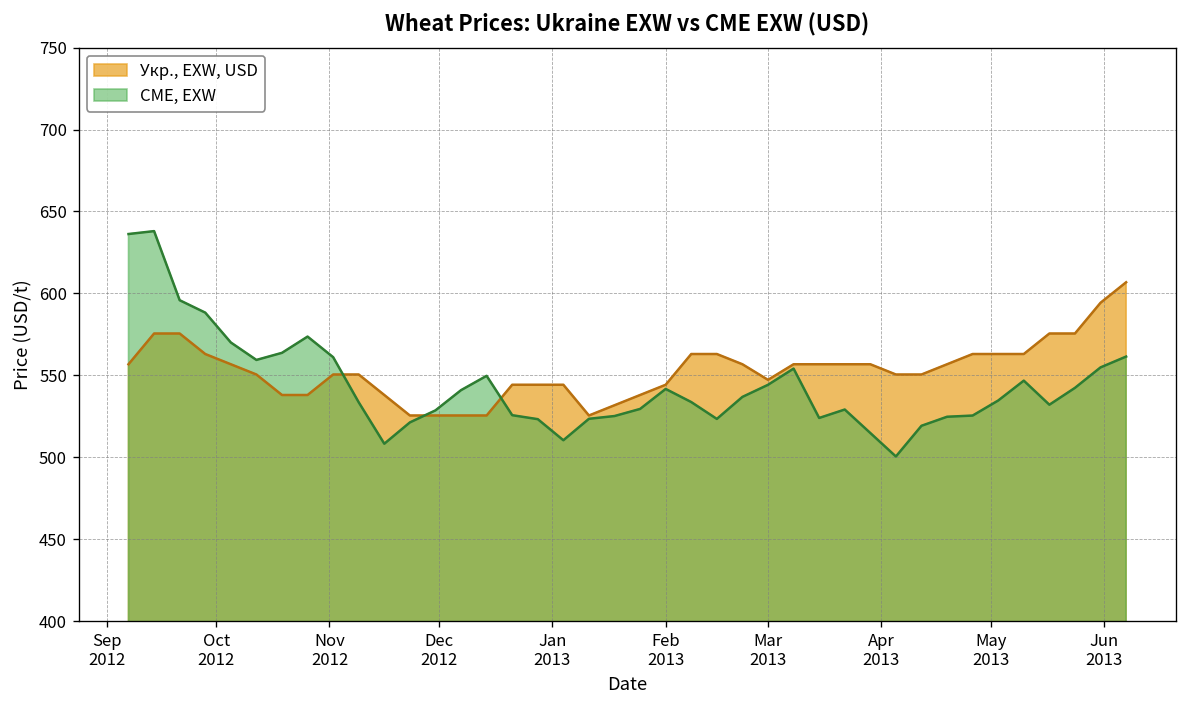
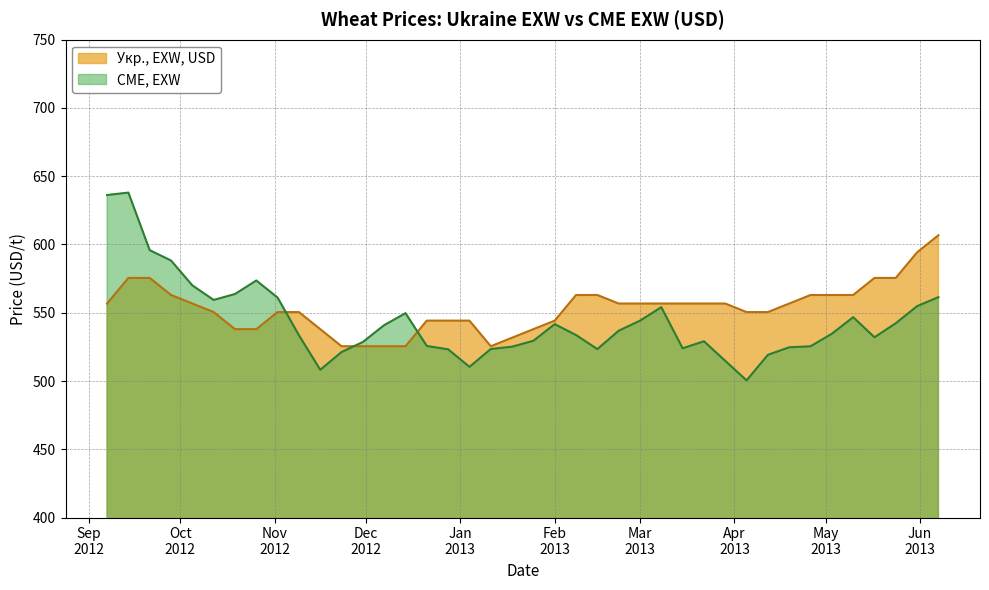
  {
    "Укр., EXW, USD": {
      "Feb 2013": 544,
-     "Mar 2013": 547
+     "Mar 2013": 557
    },
    "CME, EXW": {
      "Feb 2013": 542,
      "Mar 2013": 544
    }
  }
